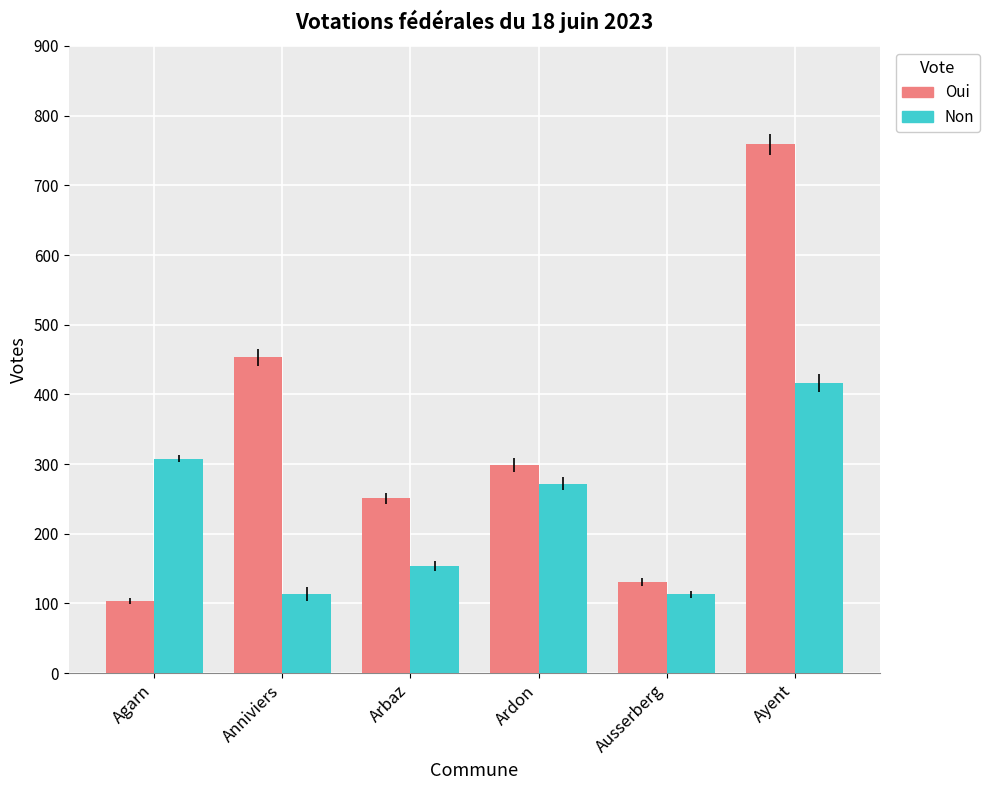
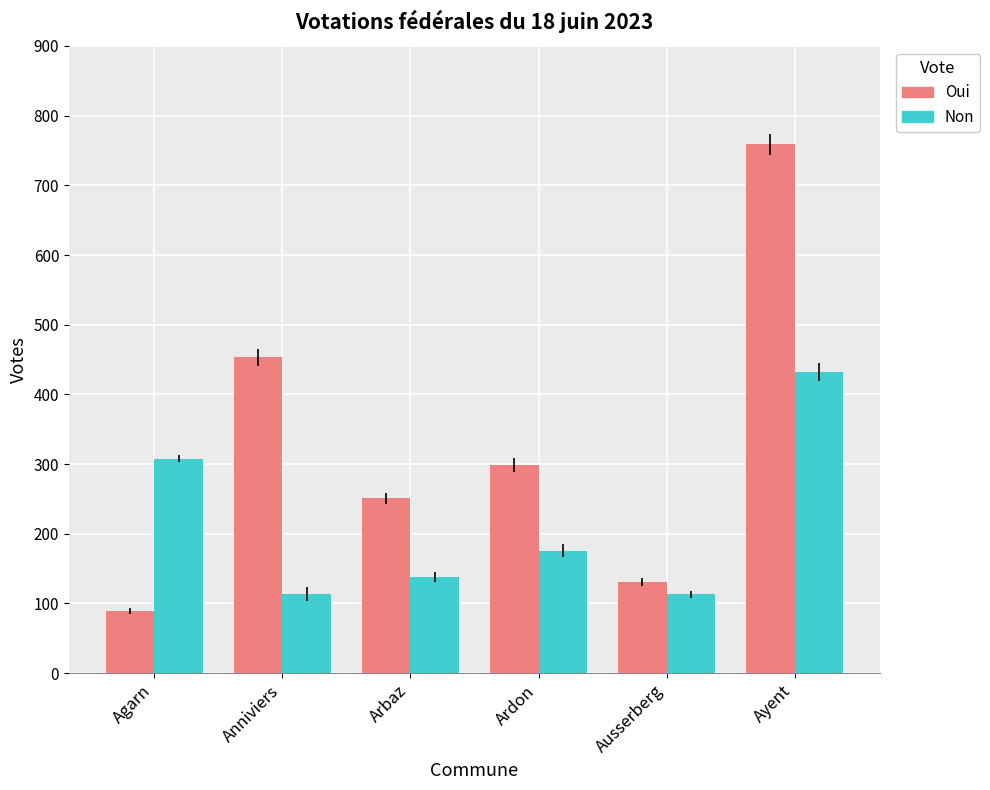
  {
    "Oui": {
-     "Agarn": 100,
+     "Agarn": 90,
      "Anniviers": 450,
      "Arbaz": 250,
      "Ardon": 300,
      "Ausserberg": 130,
      "Ayent": 760
    },
    "Non": {
      "Agarn": 310,
      "Anniviers": 110,
-     "Arbaz": 150,
-     "Ardon": 270,
+     "Arbaz": 140,
+     "Ardon": 180,
      "Ausserberg": 110,
-     "Ayent": 420
+     "Ayent": 430
    }
  }
